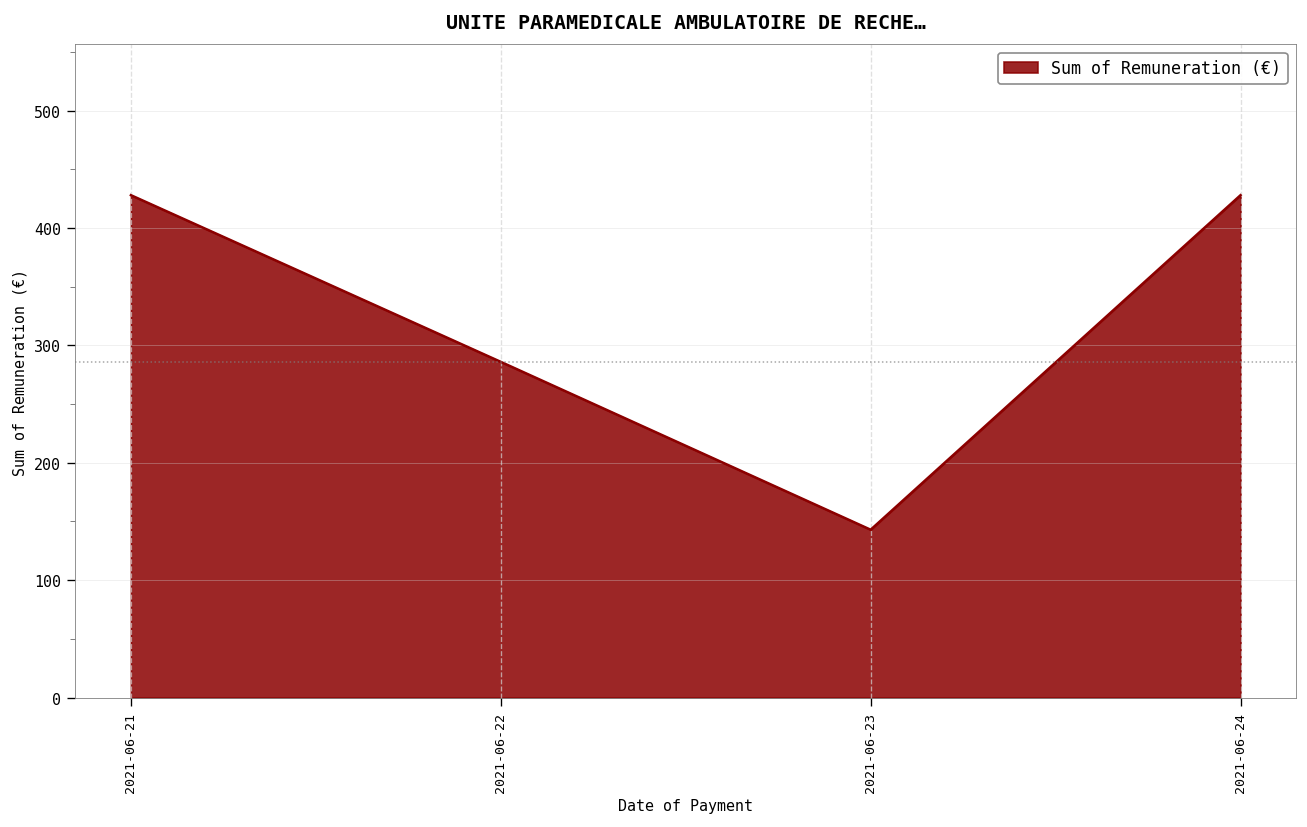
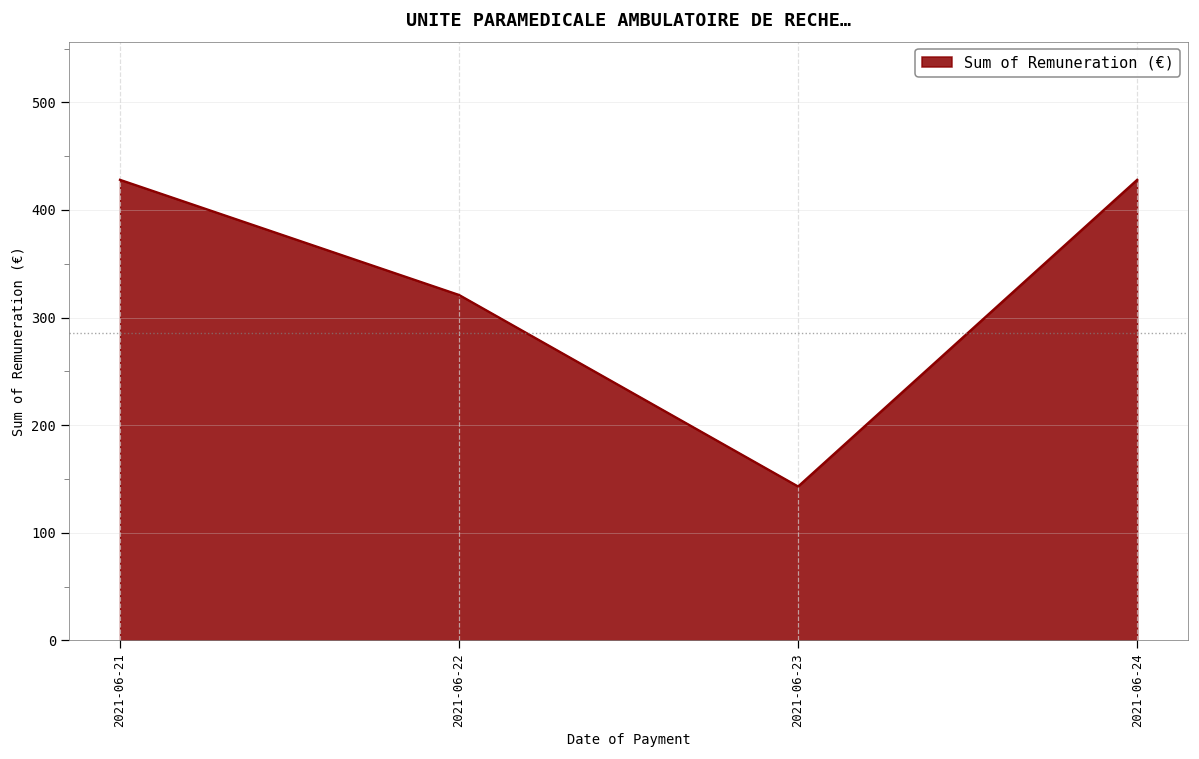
  {
    "2021-06-21": 430,
-   "2021-06-22": 290,
+   "2021-06-22": 320,
    "2021-06-23": 140,
    "2021-06-24": 430
  }
